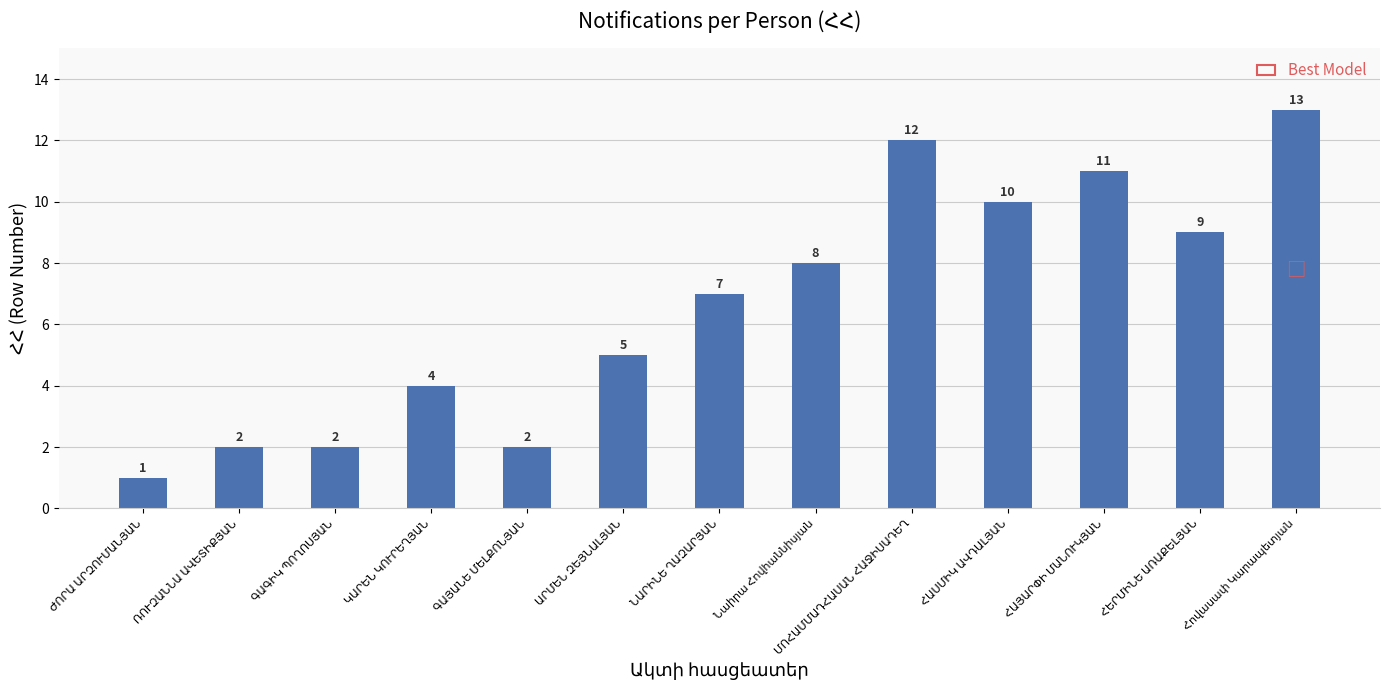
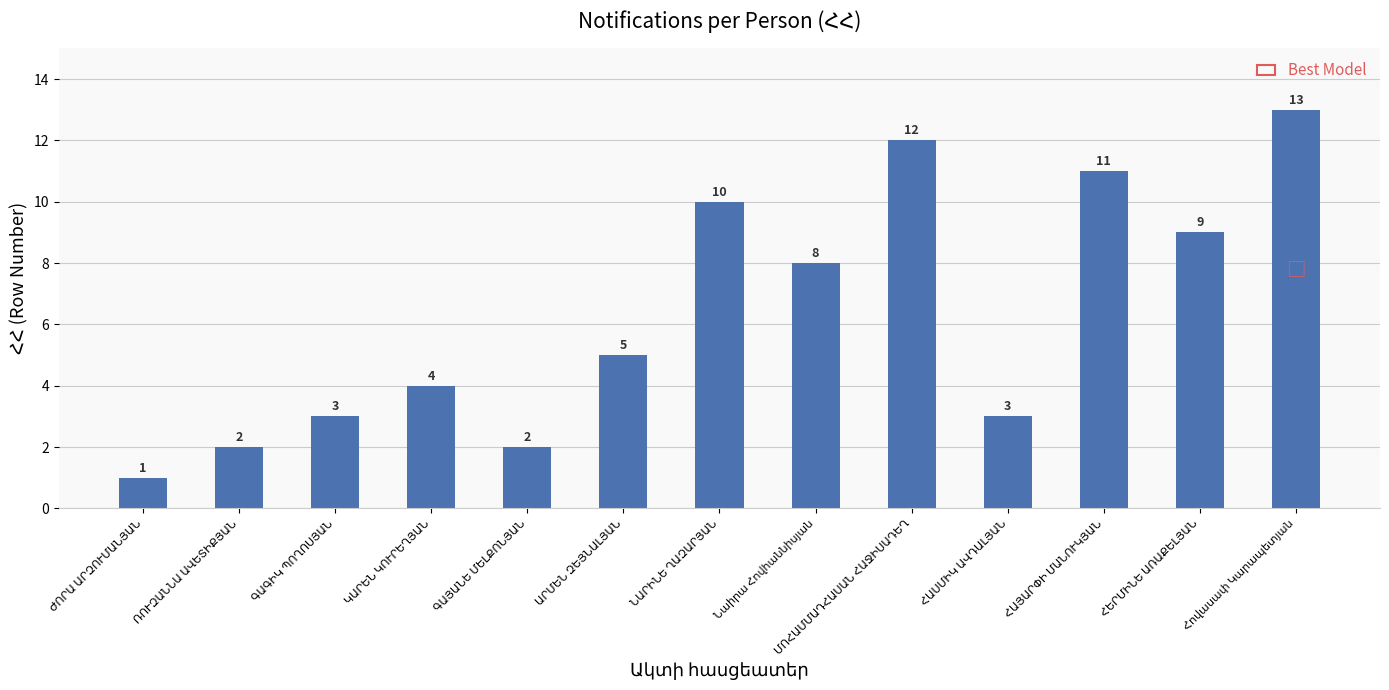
  {
    "ԺՈՐԱ ԱՐԶՈՒՄԱՆՅԱՆ": 1,
    "ՌՈՒԶԱՆՆԱ ԱՎԵՏԻՔՅԱՆ": 2,
-   "ԳԱԳԻԿ ՊՈՂՈՍՅԱՆ": 2,
+   "ԳԱԳԻԿ ՊՈՂՈՍՅԱՆ": 3,
    "ԿԱՐԵՆ ԿՈՒՐԵՂՅԱՆ": 4,
    "ԳԱՅԱՆԵ ՄԵԼՔՈՆՅԱՆ": 2,
    "ԱՐՄԵՆ ԶԵՅՆԱԼՅԱՆ": 5,
-   "ՆԱՐԻՆԵ ՂԱԶԱՐՅԱՆ": 7,
+   "ՆԱՐԻՆԵ ՂԱԶԱՐՅԱՆ": 10,
    "Նաիրա Հովհաննիսյան": 8,
    "ՄՈՀԱՄՄԱԴՀԱՍԱՆ ՀԱՋԻՍԱԴԵՂ": 12,
-   "ՀԱՍՄԻԿ ԱՎԴԱԼՅԱՆ": 10,
+   "ՀԱՍՄԻԿ ԱՎԴԱԼՅԱՆ": 3,
    "ՀԱՅԱՐՓԻ ՄԱՆՈՒԿՅԱՆ": 11,
    "ՀԵՐՄԻՆԵ ԱՌԱՔԵԼՅԱՆ": 9,
    "Հովասափ Կարապետյան": 13
  }
